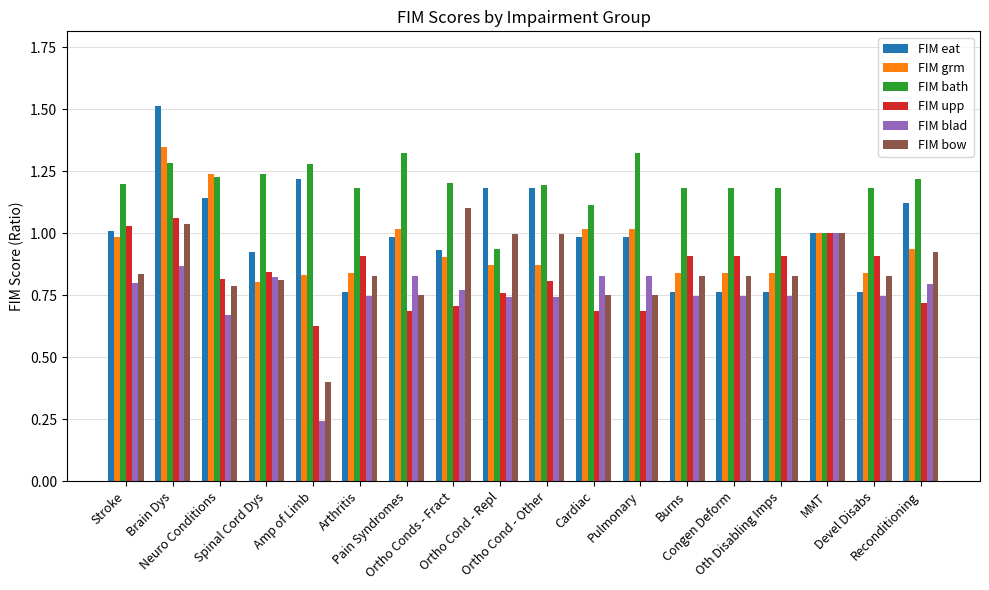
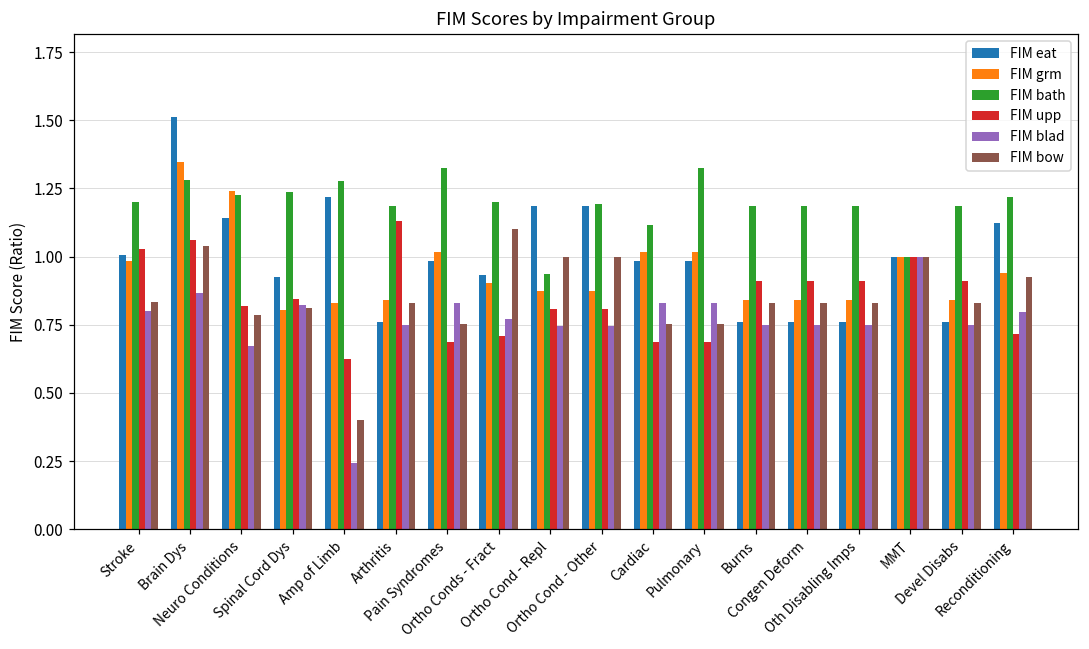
  {
    "FIM eat": {
      "Stroke": 1.01,
      "Brain Dys": 1.51,
      "Neuro Conditions": 1.14,
      "Spinal Cord Dys": 0.92,
      "Amp of Limb": 1.22,
      "Arthritis": 0.76,
      "Pain Syndromes": 0.98,
      "Ortho Conds - Fract": 0.93,
      "Ortho Cond - Repl": 1.18,
      "Ortho Cond - Other": 1.18,
      "Cardiac": 0.98,
      "Pulmonary": 0.98,
      "Burns": 0.76,
      "Congen Deform": 0.76,
      "Oth Disabling Imps": 0.76,
      "MMT": 1.00,
      "Devel Disabs": 0.76,
      "Reconditioning": 1.12
    },
    "FIM grm": {
      "Stroke": 0.98,
      "Brain Dys": 1.35,
      "Neuro Conditions": 1.24,
      "Spinal Cord Dys": 0.80,
      "Amp of Limb": 0.83,
      "Arthritis": 0.84,
      "Pain Syndromes": 1.02,
      "Ortho Conds - Fract": 0.90,
      "Ortho Cond - Repl": 0.87,
      "Ortho Cond - Other": 0.87,
      "Cardiac": 1.02,
      "Pulmonary": 1.02,
      "Burns": 0.84,
      "Congen Deform": 0.84,
      "Oth Disabling Imps": 0.84,
      "MMT": 1.00,
      "Devel Disabs": 0.84,
      "Reconditioning": 0.94
    },
    "FIM bath": {
      "Stroke": 1.20,
      "Brain Dys": 1.28,
      "Neuro Conditions": 1.23,
      "Spinal Cord Dys": 1.24,
      "Amp of Limb": 1.28,
      "Arthritis": 1.18,
      "Pain Syndromes": 1.33,
      "Ortho Conds - Fract": 1.20,
      "Ortho Cond - Repl": 0.94,
      "Ortho Cond - Other": 1.19,
      "Cardiac": 1.12,
      "Pulmonary": 1.33,
      "Burns": 1.18,
      "Congen Deform": 1.18,
      "Oth Disabling Imps": 1.18,
      "MMT": 1.00,
      "Devel Disabs": 1.18,
      "Reconditioning": 1.22
    },
    "FIM upp": {
      "Stroke": 1.03,
      "Brain Dys": 1.06,
      "Neuro Conditions": 0.82,
      "Spinal Cord Dys": 0.84,
      "Amp of Limb": 0.62,
-     "Arthritis": 0.91,
+     "Arthritis": 1.13,
      "Pain Syndromes": 0.69,
      "Ortho Conds - Fract": 0.71,
-     "Ortho Cond - Repl": 0.76,
+     "Ortho Cond - Repl": 0.81,
      "Ortho Cond - Other": 0.81,
      "Cardiac": 0.69,
      "Pulmonary": 0.69,
      "Burns": 0.91,
      "Congen Deform": 0.91,
      "Oth Disabling Imps": 0.91,
      "MMT": 1.00,
      "Devel Disabs": 0.91,
      "Reconditioning": 0.72
    },
    "FIM blad": {
      "Stroke": 0.80,
      "Brain Dys": 0.87,
      "Neuro Conditions": 0.67,
      "Spinal Cord Dys": 0.82,
      "Amp of Limb": 0.24,
      "Arthritis": 0.75,
      "Pain Syndromes": 0.83,
      "Ortho Conds - Fract": 0.77,
      "Ortho Cond - Repl": 0.74,
      "Ortho Cond - Other": 0.74,
      "Cardiac": 0.83,
      "Pulmonary": 0.83,
      "Burns": 0.75,
      "Congen Deform": 0.75,
      "Oth Disabling Imps": 0.75,
      "MMT": 1.00,
      "Devel Disabs": 0.75,
      "Reconditioning": 0.80
    },
    "FIM bow": {
      "Stroke": 0.84,
      "Brain Dys": 1.04,
      "Neuro Conditions": 0.79,
      "Spinal Cord Dys": 0.81,
      "Amp of Limb": 0.40,
      "Arthritis": 0.83,
      "Pain Syndromes": 0.75,
      "Ortho Conds - Fract": 1.10,
      "Ortho Cond - Repl": 1.00,
      "Ortho Cond - Other": 1.00,
      "Cardiac": 0.75,
      "Pulmonary": 0.75,
      "Burns": 0.83,
      "Congen Deform": 0.83,
      "Oth Disabling Imps": 0.83,
      "MMT": 1.00,
      "Devel Disabs": 0.83,
      "Reconditioning": 0.92
    }
  }
